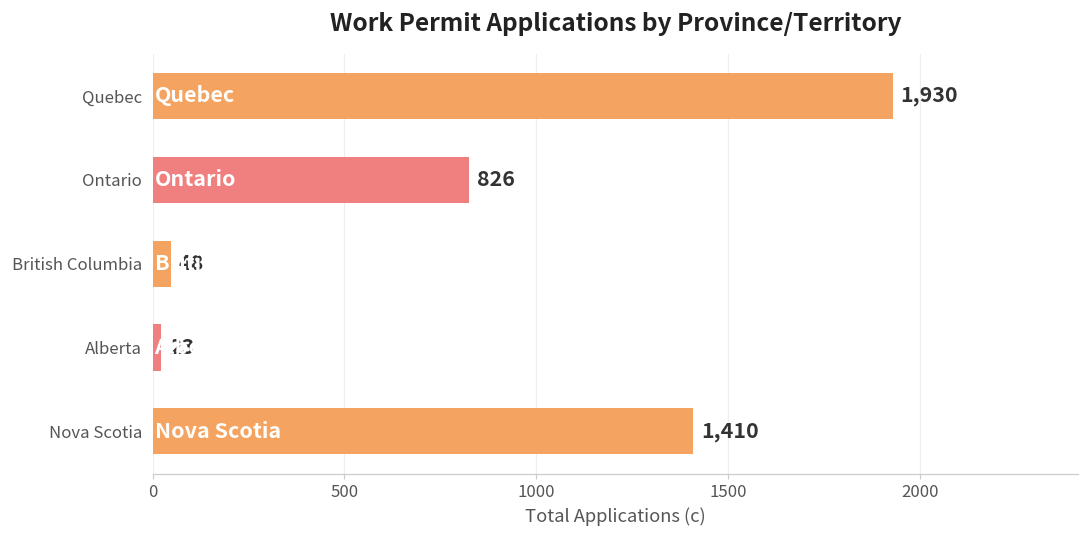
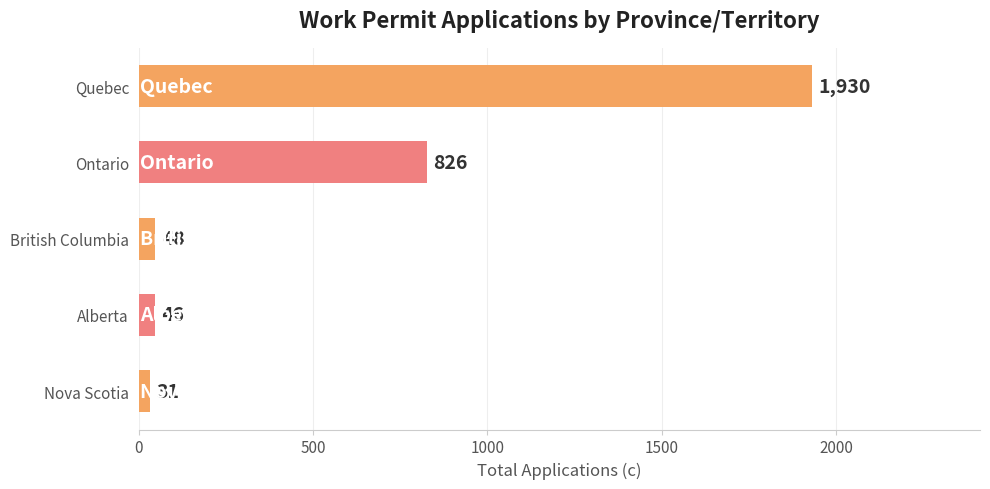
  {
    "Quebec": "1,930",
    "Ontario": "826",
    "British Columbia": "48",
-   "Alberta": "23",
-   "Nova Scotia": "1,410"
+   "Alberta": "46",
+   "Nova Scotia": "31"
  }
